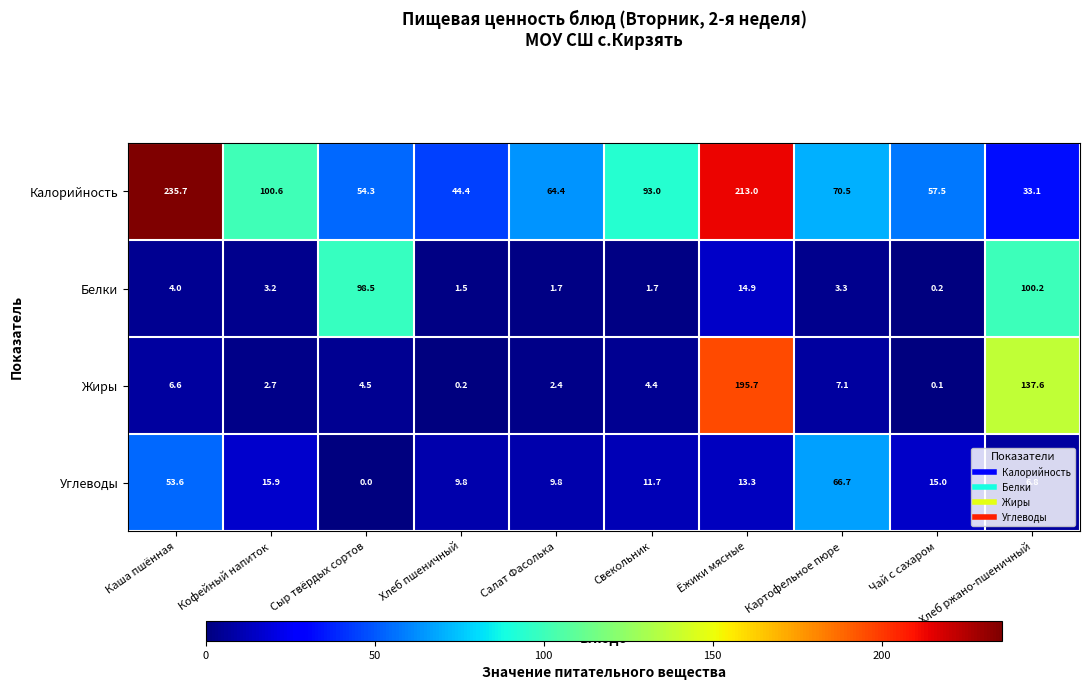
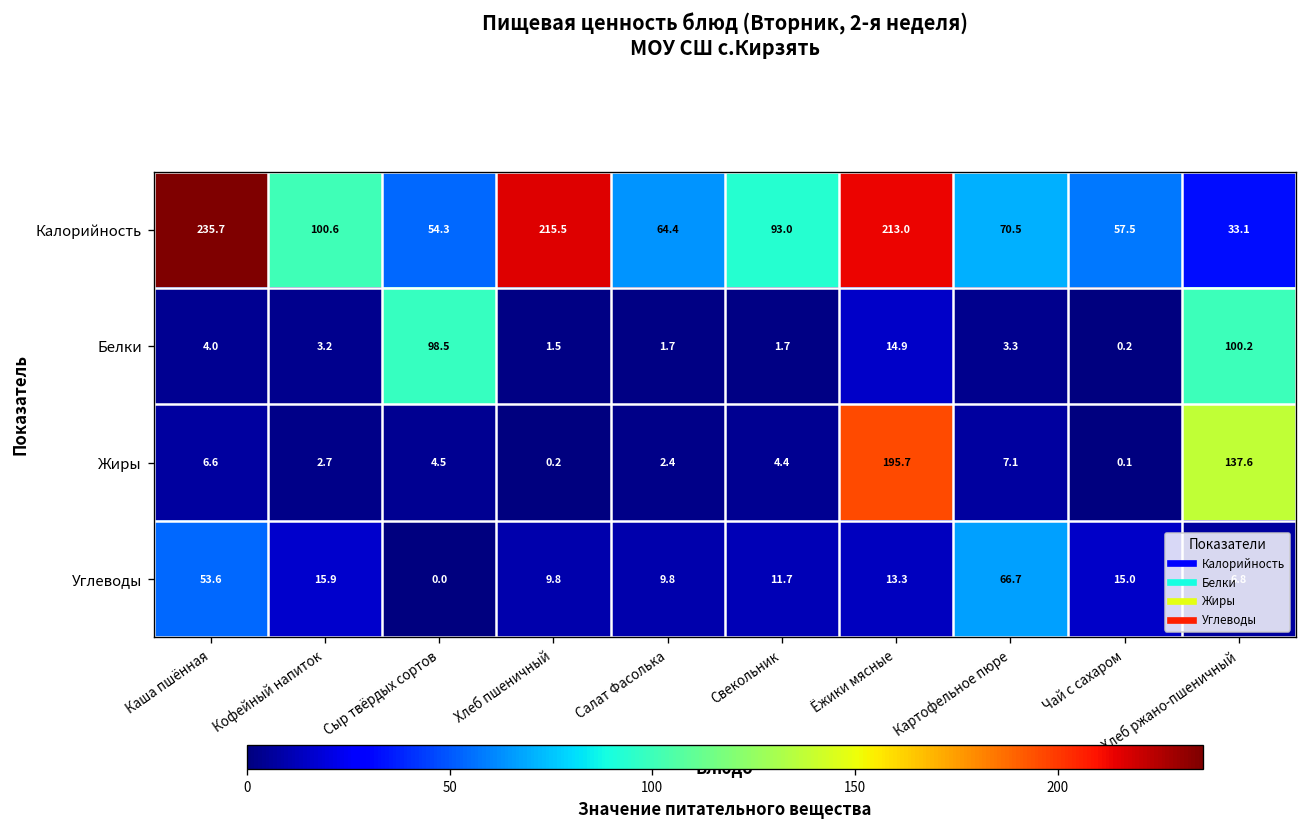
  {
    "Калорийность": {
      "Каша пшённая": 235.7,
      "Кофейный напиток": 100.6,
      "Сыр твёрдых сортов": 54.3,
-     "Хлеб пшеничный": 44.4,
+     "Хлеб пшеничный": 215.5,
      "Салат Фасолька": 64.4,
      "Свекольник": 93.0,
      "Ёжики мясные": 213.0,
      "Картофельное пюре": 70.5,
      "Чай с сахаром": 57.5,
      "Хлеб ржано-пшеничный": 33.1
    },
    "Белки": {
      "Каша пшённая": 4.0,
      "Кофейный напиток": 3.2,
      "Сыр твёрдых сортов": 98.5,
      "Хлеб пшеничный": 1.5,
      "Салат Фасолька": 1.7,
      "Свекольник": 1.7,
      "Ёжики мясные": 14.9,
      "Картофельное пюре": 3.3,
      "Чай с сахаром": 0.2,
      "Хлеб ржано-пшеничный": 100.2
    },
    "Жиры": {
      "Каша пшённая": 6.6,
      "Кофейный напиток": 2.7,
      "Сыр твёрдых сортов": 4.5,
      "Хлеб пшеничный": 0.2,
      "Салат Фасолька": 2.4,
      "Свекольник": 4.4,
      "Ёжики мясные": 195.7,
      "Картофельное пюре": 7.1,
      "Чай с сахаром": 0.1,
      "Хлеб ржано-пшеничный": 137.6
    },
    "Углеводы": {
      "Каша пшённая": 53.6,
      "Кофейный напиток": 15.9,
      "Сыр твёрдых сортов": 0.0,
      "Хлеб пшеничный": 9.8,
      "Салат Фасолька": 9.8,
      "Свекольник": 11.7,
      "Ёжики мясные": 13.3,
      "Картофельное пюре": 66.7,
      "Чай с сахаром": 15.0
    }
  }
